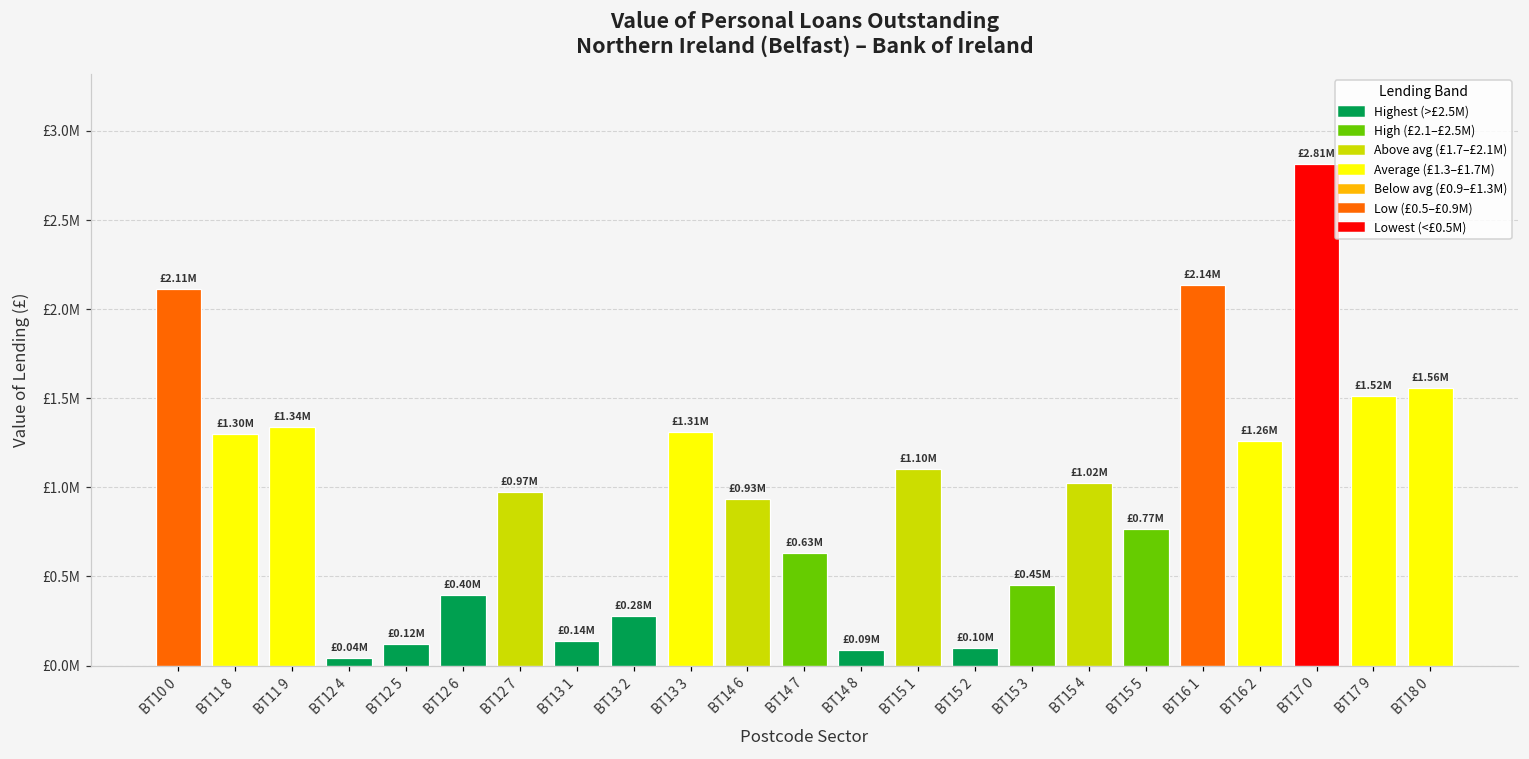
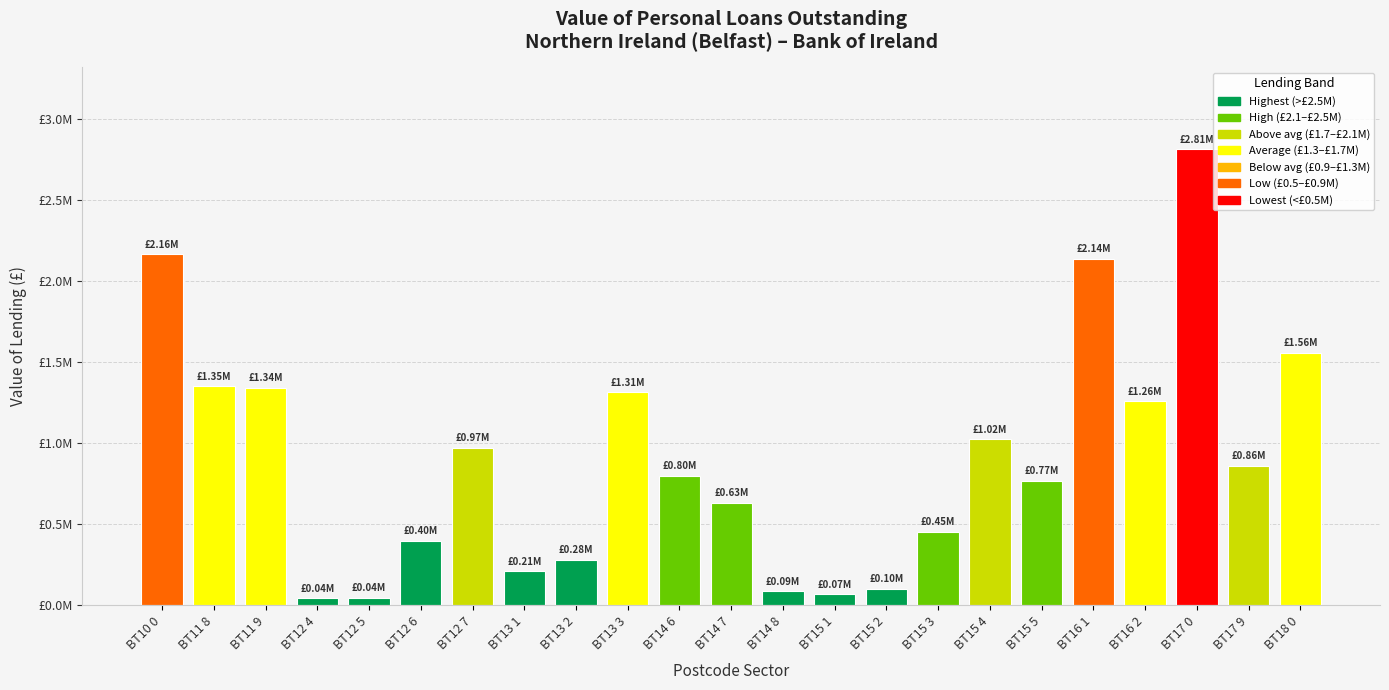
  {
-   "BT10 0": "£2.11M",
-   "BT11 8": "£1.30M",
+   "BT10 0": "£2.16M",
+   "BT11 8": "£1.35M",
    "BT11 9": "£1.34M",
    "BT12 4": "£0.04M",
-   "BT12 5": "£0.12M",
+   "BT12 5": "£0.04M",
    "BT12 6": "£0.40M",
    "BT12 7": "£0.97M",
-   "BT13 1": "£0.14M",
+   "BT13 1": "£0.21M",
    "BT13 2": "£0.28M",
    "BT13 3": "£1.31M",
-   "BT14 6": "£0.93M",
+   "BT14 6": "£0.80M",
    "BT14 7": "£0.63M",
    "BT14 8": "£0.09M",
-   "BT15 1": "£1.10M",
+   "BT15 1": "£0.07M",
    "BT15 2": "£0.10M",
    "BT15 3": "£0.45M",
    "BT15 4": "£1.02M",
    "BT15 5": "£0.77M",
    "BT16 1": "£2.14M",
    "BT16 2": "£1.26M",
-   "BT17 9": "£1.52M",
+   "BT17 9": "£0.86M",
    "BT18 0": "£1.56M"
  }
